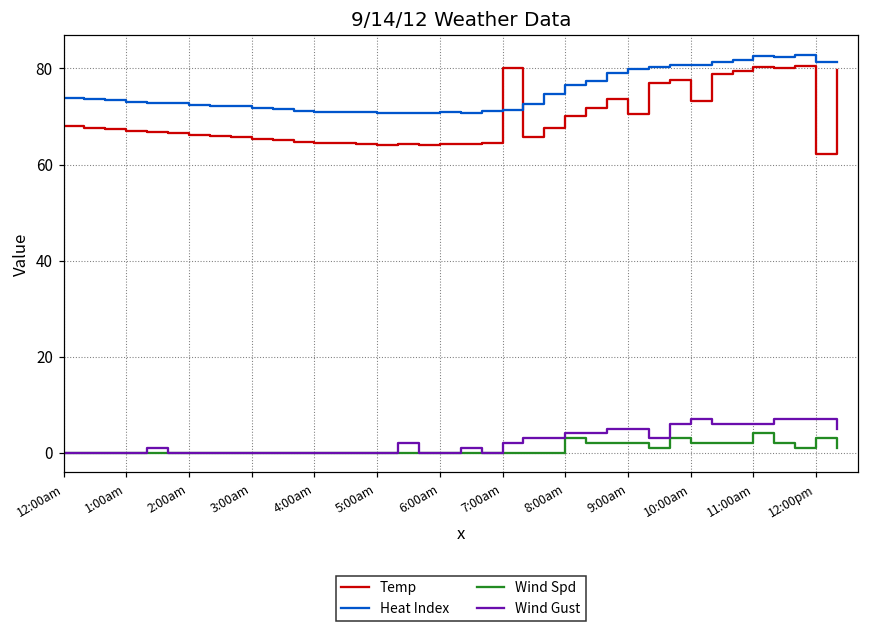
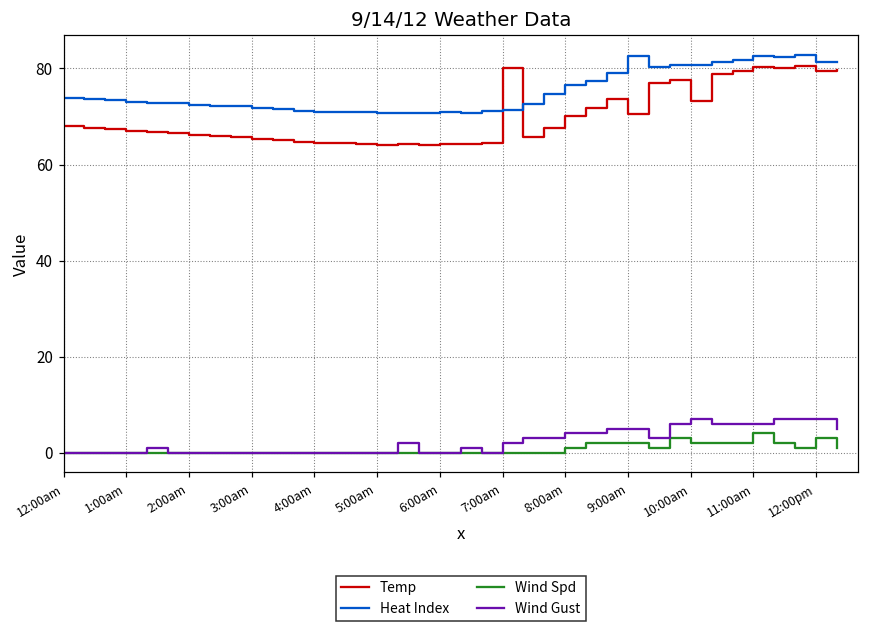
  {
    "Temp": {
      "12:00am": 68,
      "1:00am": 67,
      "2:00am": 66,
      "3:00am": 65,
      "4:00am": 65,
      "5:00am": 64,
      "6:00am": 64,
      "7:00am": 80,
      "8:00am": 70,
      "9:00am": 71,
      "10:00am": 73,
      "11:00am": 80,
-     "12:00pm": 62
+     "12:00pm": 79
    },
    "Heat Index": {
      "12:00am": 74,
      "1:00am": 73,
      "2:00am": 72,
      "3:00am": 72,
      "4:00am": 71,
      "5:00am": 71,
      "6:00am": 71,
      "7:00am": 71,
      "8:00am": 77,
-     "9:00am": 80,
+     "9:00am": 83,
      "10:00am": 81,
      "11:00am": 83,
      "12:00pm": 81
    },
    "Wind Spd": {
      "7:00am": 0,
-     "8:00am": 3,
+     "8:00am": 1,
      "9:00am": 2,
      "10:00am": 2,
      "11:00am": 4,
      "12:00pm": 3
    },
    "Wind Gust": {
      "7:00am": 2,
      "8:00am": 4,
      "9:00am": 5,
      "10:00am": 7,
      "11:00am": 6,
      "12:00pm": 7
    }
  }
